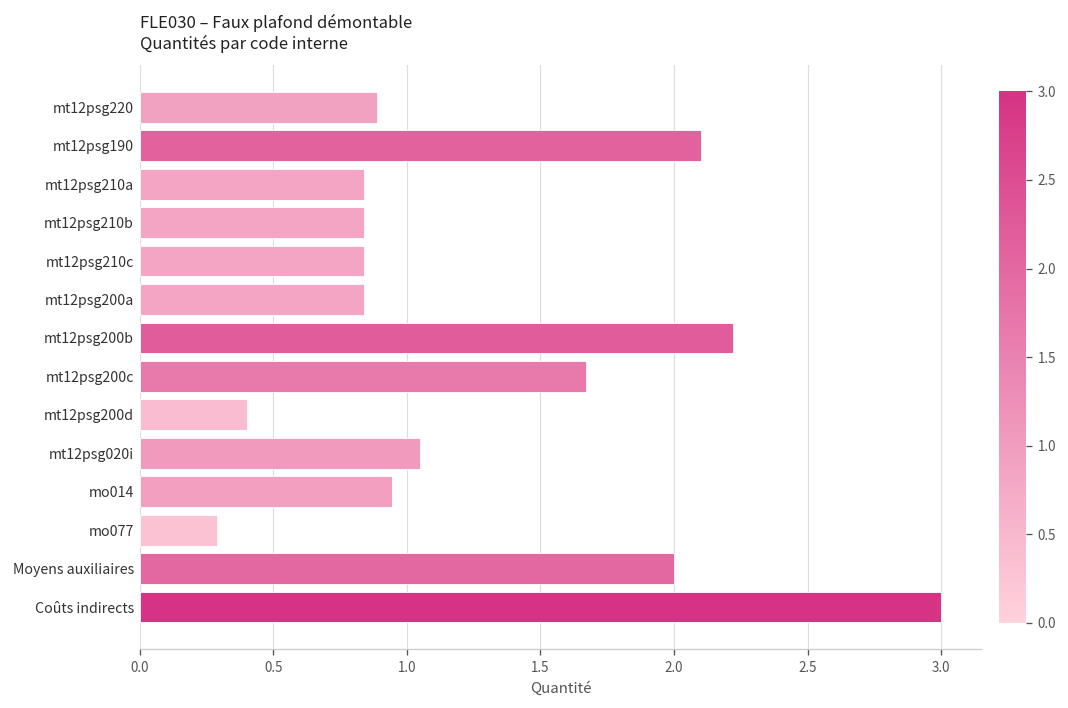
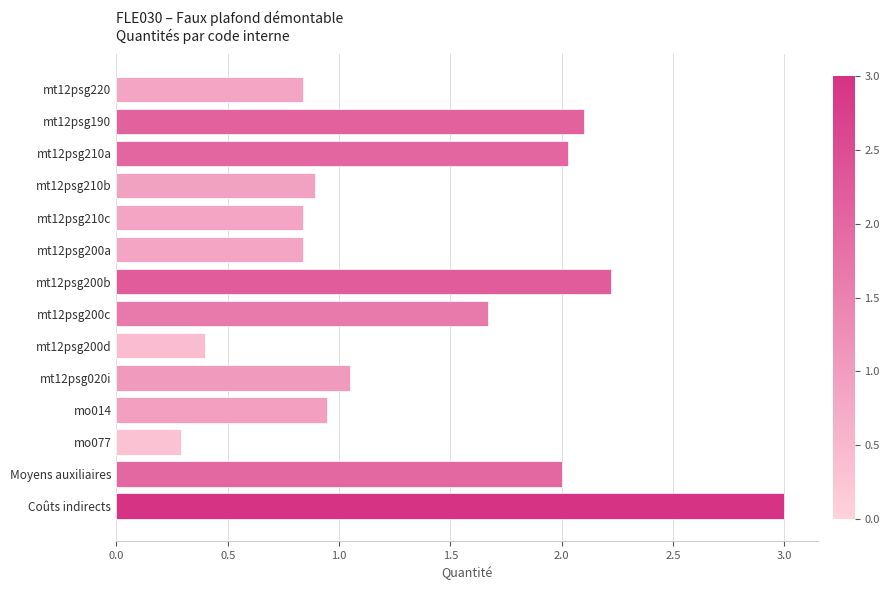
  {
-   "mt12psg220": 0.89,
+   "mt12psg220": 0.84,
    "mt12psg190": 2.10,
-   "mt12psg210a": 0.84,
-   "mt12psg210b": 0.84,
+   "mt12psg210a": 2.03,
+   "mt12psg210b": 0.89,
    "mt12psg210c": 0.84,
    "mt12psg200a": 0.84,
    "mt12psg200b": 2.22,
    "mt12psg200c": 1.67,
    "mt12psg200d": 0.40,
    "mt12psg020i": 1.05,
    "mo014": 0.95,
    "mo077": 0.29,
    "Moyens auxiliaires": 2.00,
    "Coûts indirects": 3.00
  }
